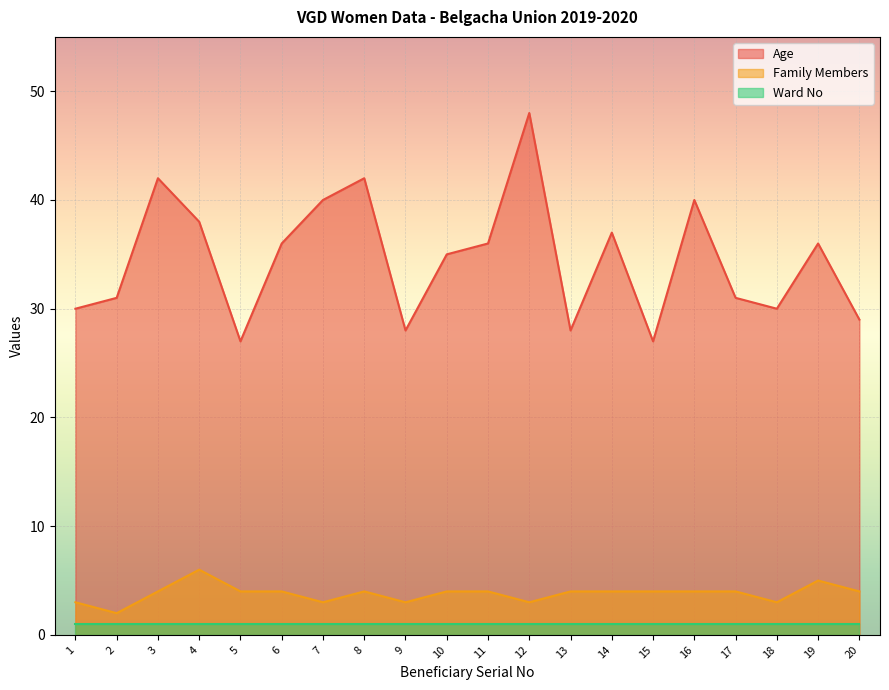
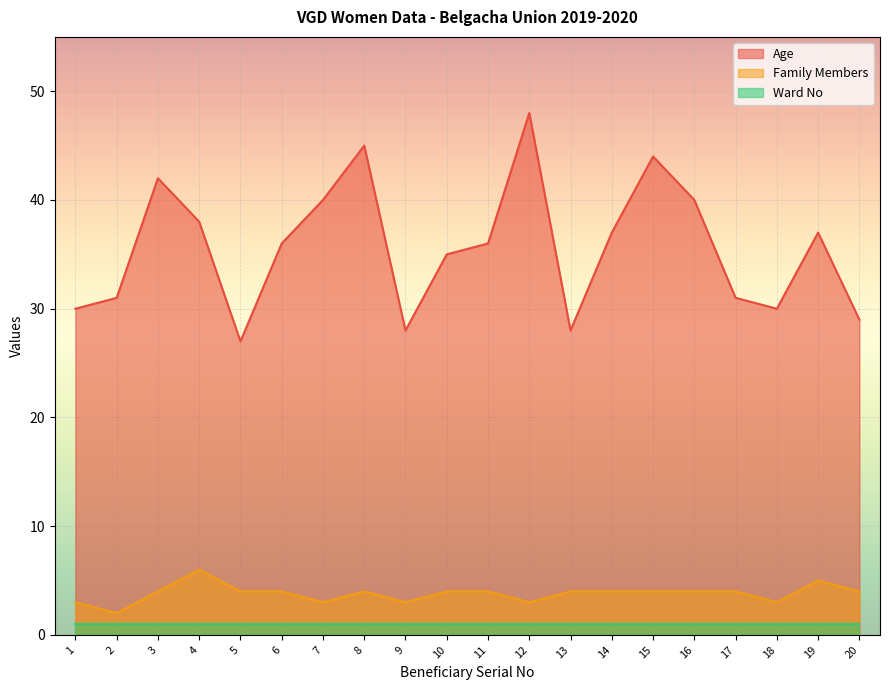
  {
    "Age": {
      "1": 30,
      "2": 31,
      "3": 42,
      "4": 38,
      "5": 27,
      "6": 36,
      "7": 40,
-     "8": 42,
+     "8": 45,
      "9": 28,
      "10": 35,
      "11": 36,
      "12": 48,
      "13": 28,
      "14": 37,
-     "15": 27,
+     "15": 44,
      "16": 40,
      "17": 31,
      "18": 30,
-     "19": 36,
+     "19": 37,
      "20": 29
    },
    "Family Members": {
      "1": 3,
      "2": 2,
      "3": 4,
      "4": 6,
      "5": 4,
      "6": 4,
      "7": 3,
      "8": 4,
      "9": 3,
      "10": 4,
      "11": 4,
      "12": 3,
      "13": 4,
      "14": 4,
      "15": 4,
      "16": 4,
      "17": 4,
      "18": 3,
      "19": 5,
      "20": 4
    },
    "Ward No": {
      "1": 1,
      "2": 1,
      "3": 1,
      "4": 1,
      "5": 1,
      "6": 1,
      "7": 1,
      "8": 1,
      "9": 1,
      "10": 1,
      "11": 1,
      "12": 1,
      "13": 1,
      "14": 1,
      "15": 1,
      "16": 1,
      "17": 1,
      "18": 1,
      "19": 1,
      "20": 1
    }
  }
